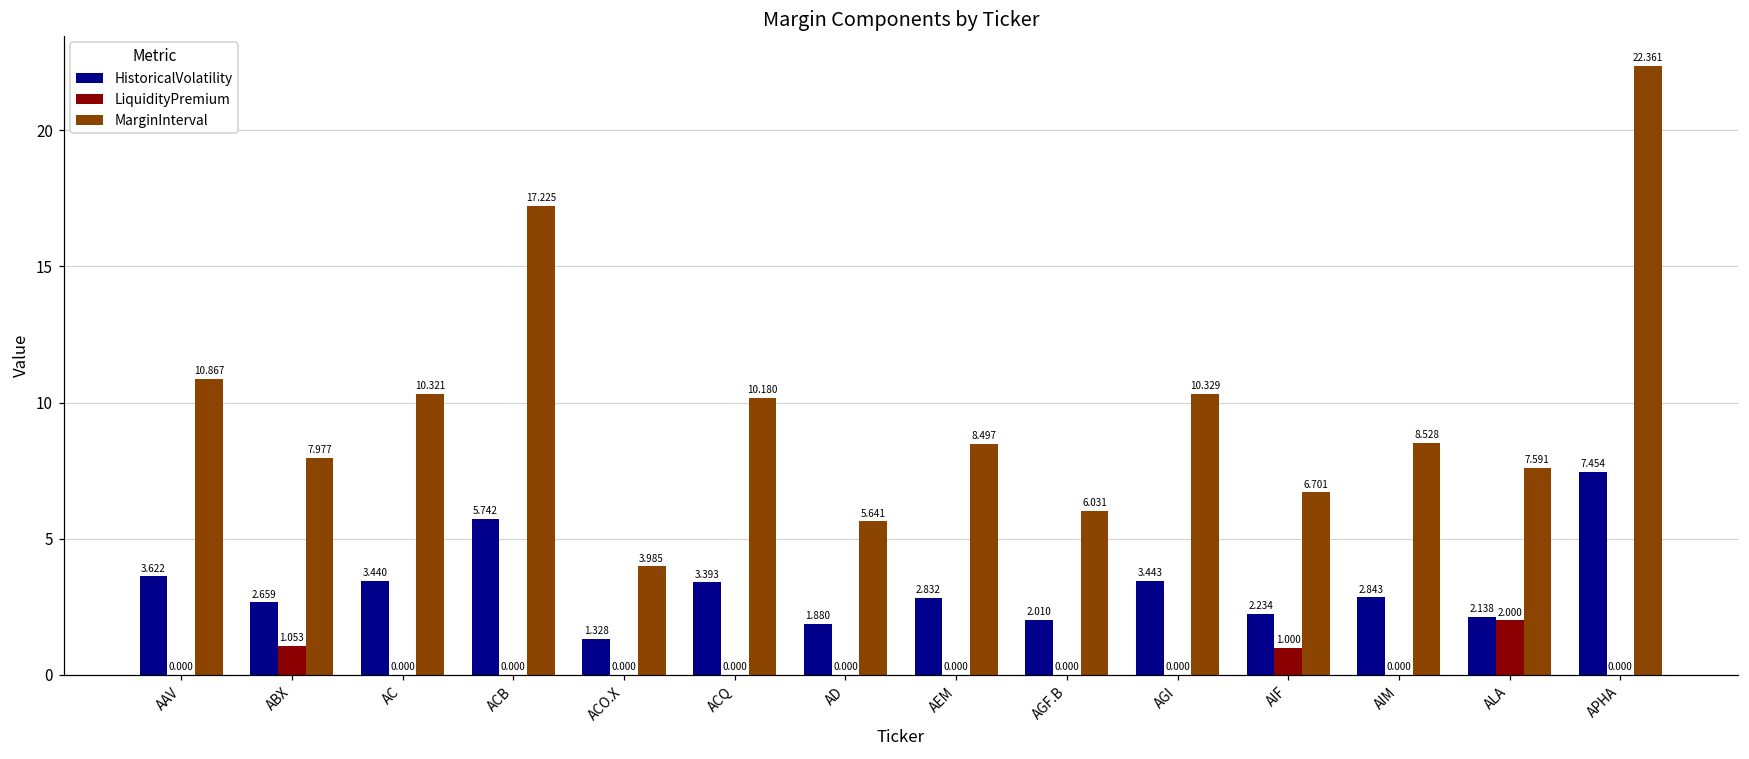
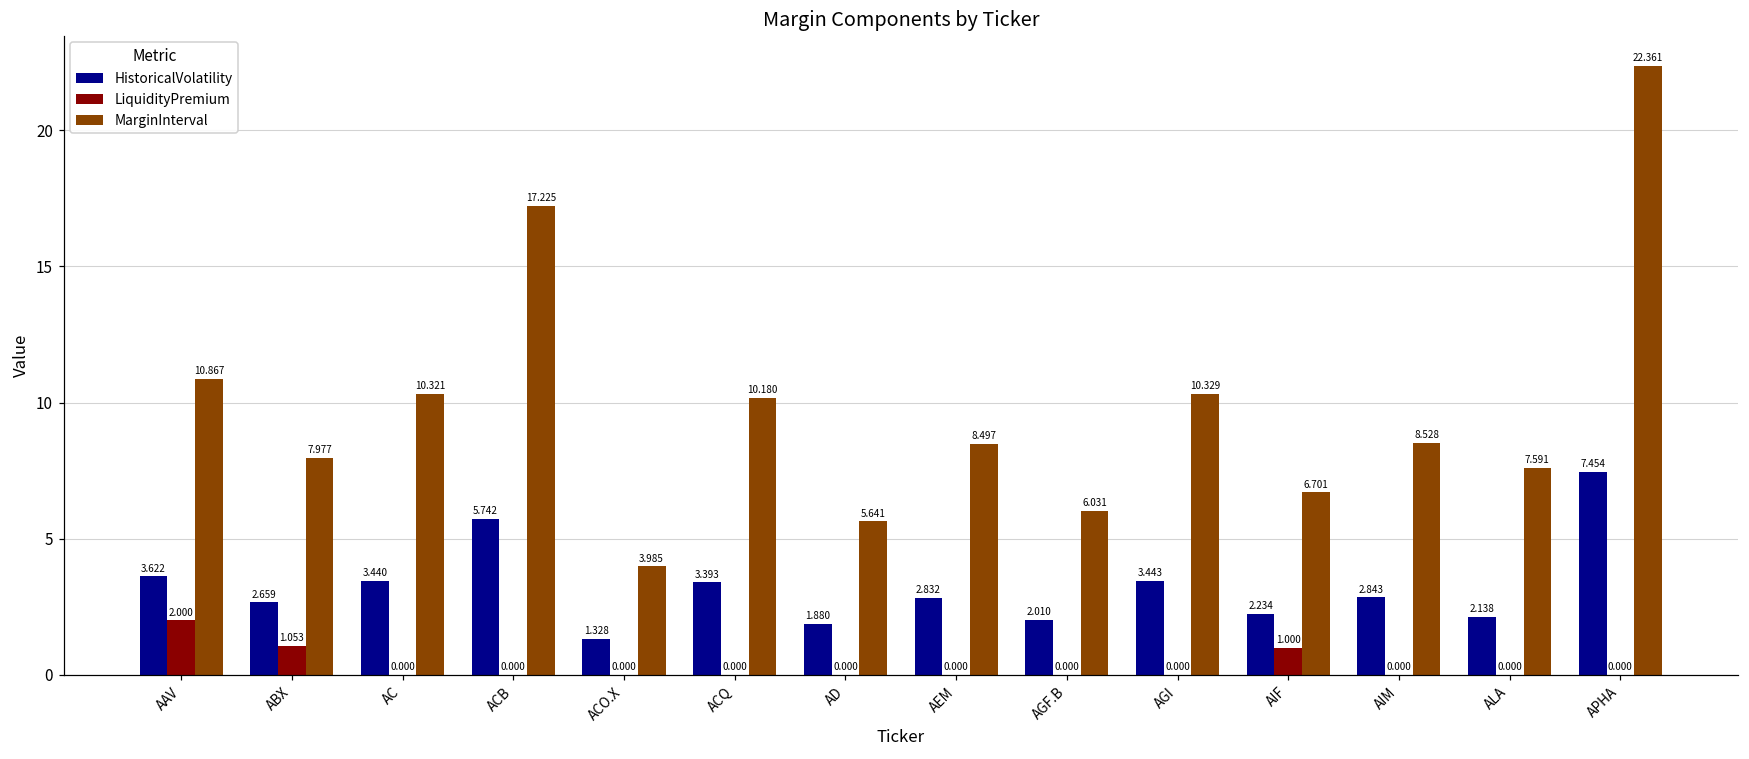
  {
    "HistoricalVolatility": {
      "AAV": 3.622,
      "ABX": 2.659,
      "AC": 3.440,
      "ACB": 5.742,
      "ACO.X": 1.328,
      "ACQ": 3.393,
      "AD": 1.880,
      "AEM": 2.832,
      "AGF.B": 2.010,
      "AGI": 3.443,
      "AIF": 2.234,
      "AIM": 2.843,
      "ALA": 2.138,
      "APHA": 7.454
    },
    "LiquidityPremium": {
-     "AAV": 0.000,
+     "AAV": 2.000,
      "ABX": 1.053,
      "AC": 0.000,
      "ACB": 0.000,
      "ACO.X": 0.000,
      "ACQ": 0.000,
      "AD": 0.000,
      "AEM": 0.000,
      "AGF.B": 0.000,
      "AGI": 0.000,
      "AIF": 1.000,
      "AIM": 0.000,
-     "ALA": 2.000,
+     "ALA": 0.000,
      "APHA": 0.000
    },
    "MarginInterval": {
      "AAV": 10.867,
      "ABX": 7.977,
      "AC": 10.321,
      "ACB": 17.225,
      "ACO.X": 3.985,
      "ACQ": 10.180,
      "AD": 5.641,
      "AEM": 8.497,
      "AGF.B": 6.031,
      "AGI": 10.329,
      "AIF": 6.701,
      "AIM": 8.528,
      "ALA": 7.591,
      "APHA": 22.361
    }
  }
